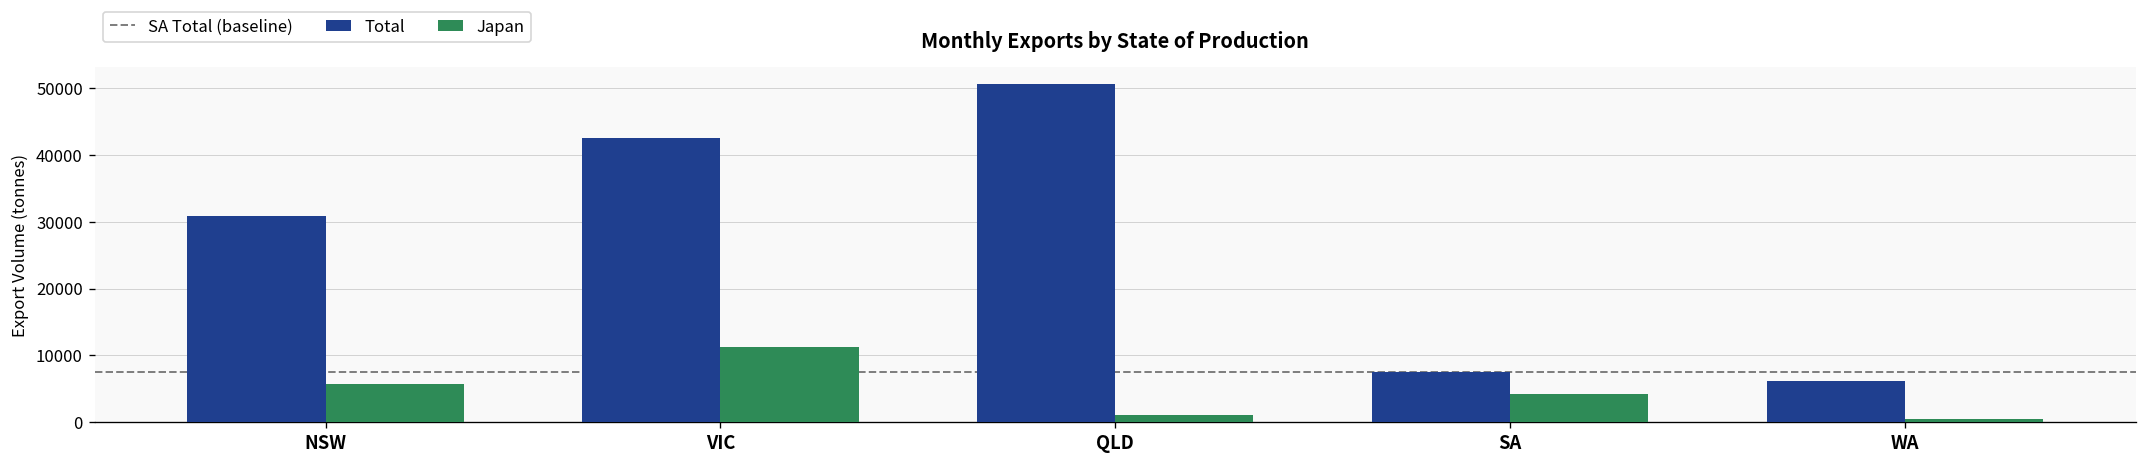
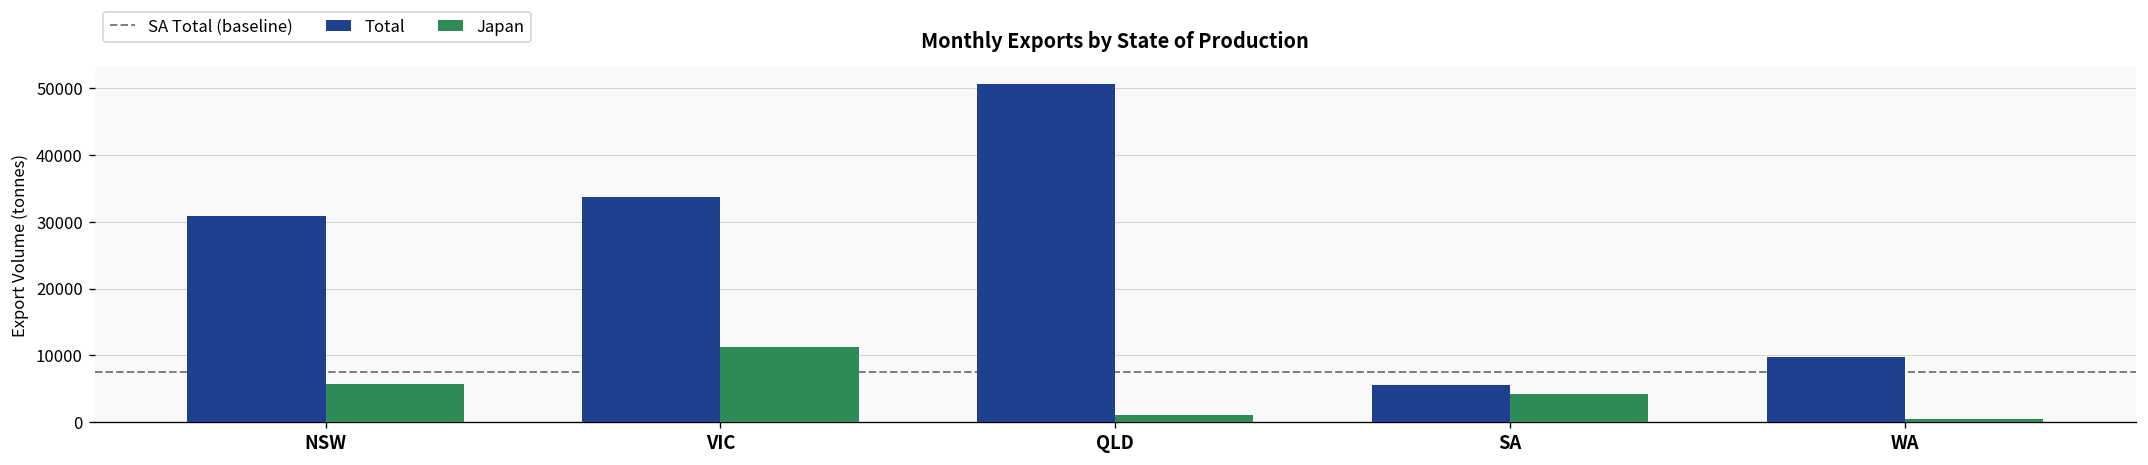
  {
    "Total": {
      "NSW": 31000,
-     "VIC": 43000,
+     "VIC": 34000,
      "QLD": 51000,
-     "SA": 8000,
-     "WA": 6000
+     "SA": 6000,
+     "WA": 10000
    },
    "Japan": {
      "NSW": 6000,
      "VIC": 11000,
      "QLD": 1000,
      "SA": 4000,
      "WA": 1000
    }
  }
